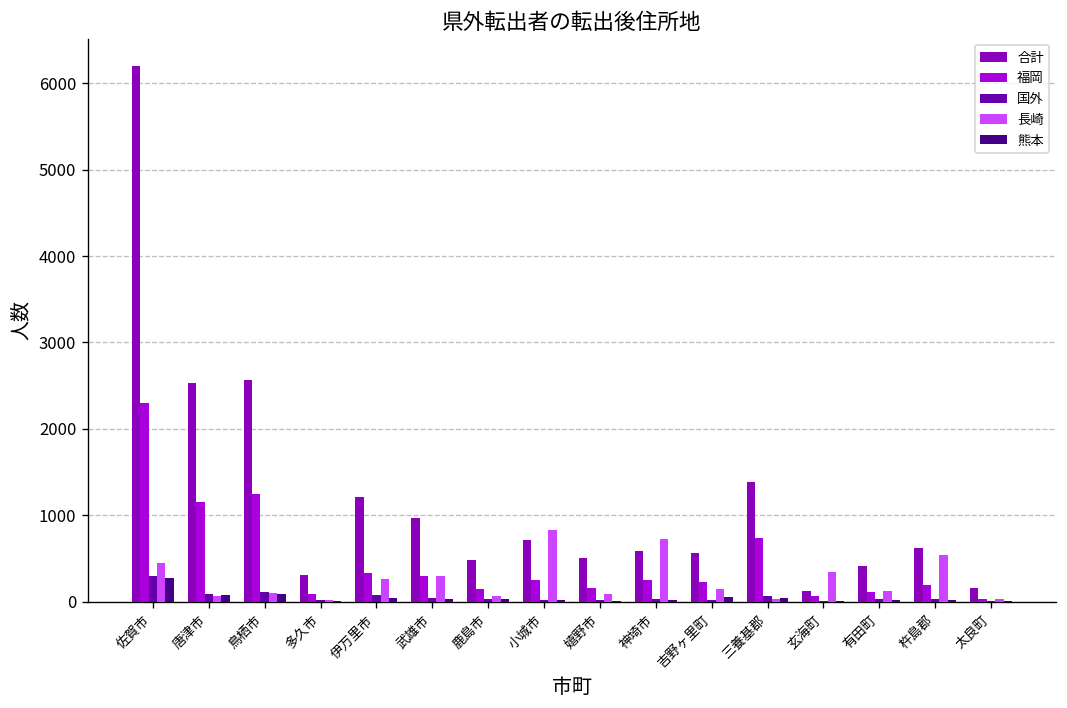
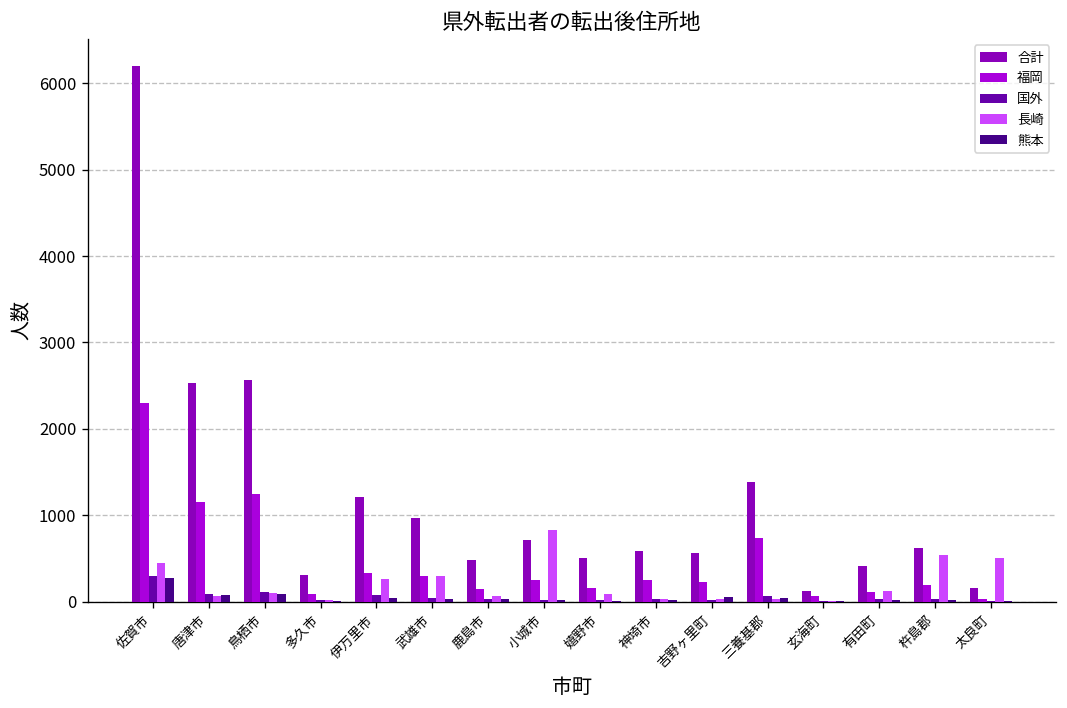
  {
    "長崎": {
      "佐賀市": 400,
      "唐津市": 100,
      "鳥栖市": 100,
      "伊万里市": 300,
      "武雄市": 300,
      "鹿島市": 100,
      "小城市": 800,
      "嬉野市": 100,
-     "神埼市": 700,
-     "吉野ヶ里町": 100,
-     "玄海町": 300,
+     "神埼市": 0,
+     "吉野ヶ里町": 0,
+     "玄海町": 0,
      "有田町": 100,
      "杵島郡": 500,
-     "太良町": 0
+     "太良町": 500
    }
  }
